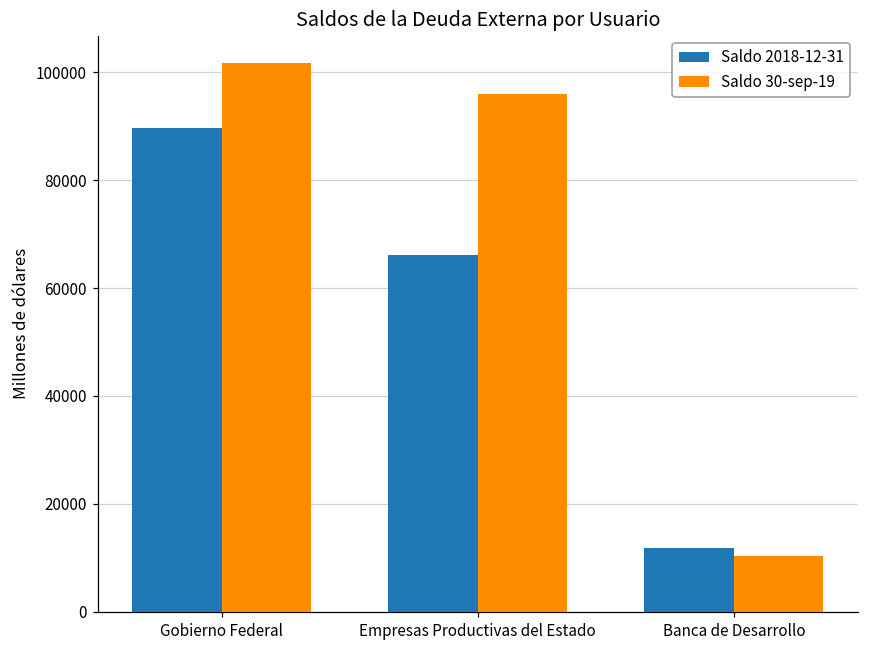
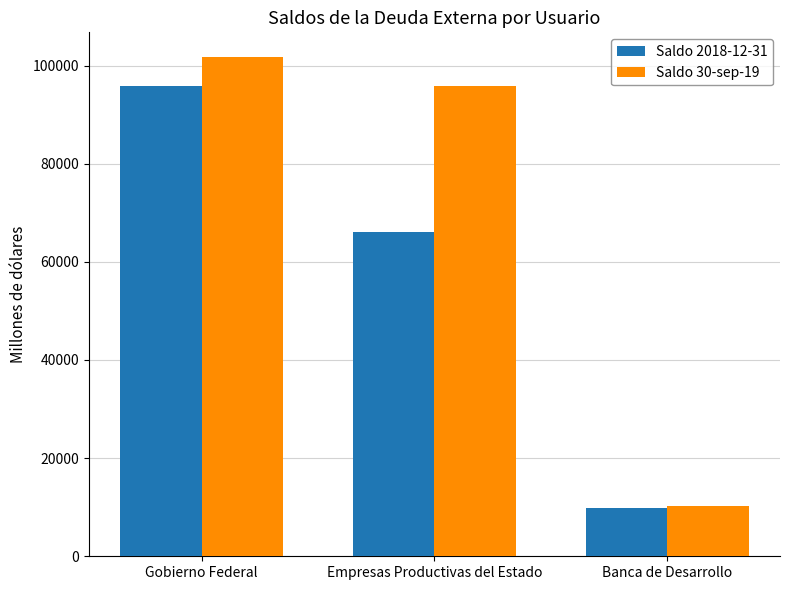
  {
    "Saldo 2018-12-31": {
-     "Gobierno Federal": 90000,
+     "Gobierno Federal": 96000,
      "Empresas Productivas del Estado": 66000,
-     "Banca de Desarrollo": 12000
+     "Banca de Desarrollo": 10000
    },
    "Saldo 30-sep-19": {
      "Gobierno Federal": 102000,
      "Empresas Productivas del Estado": 96000,
      "Banca de Desarrollo": 10000
    }
  }
